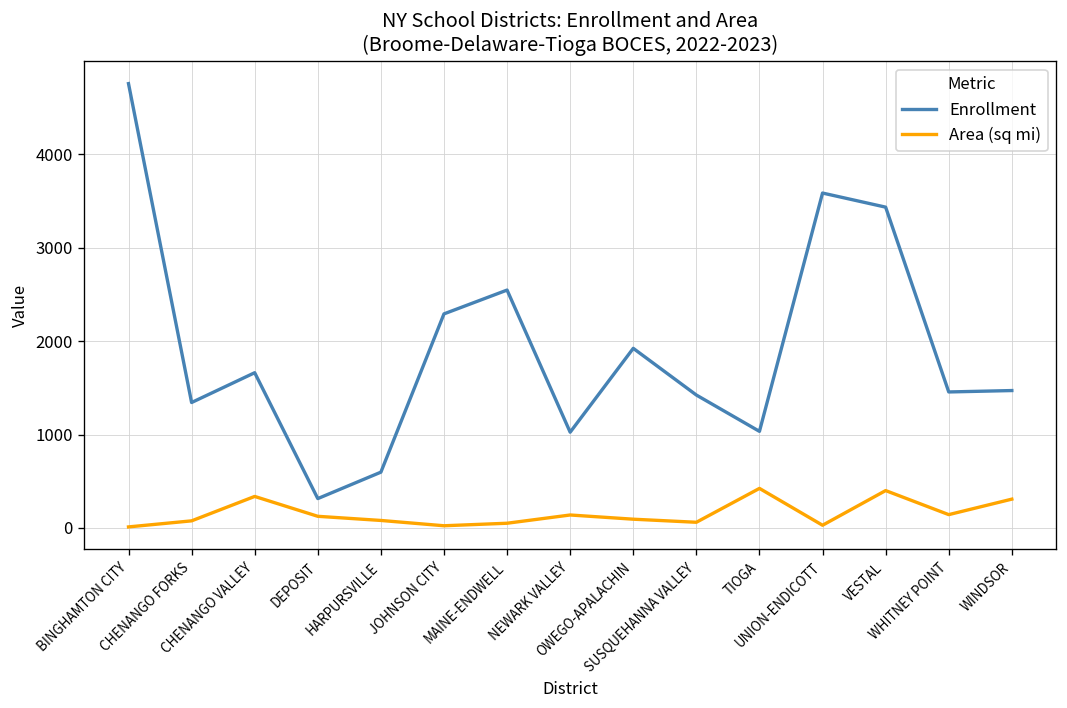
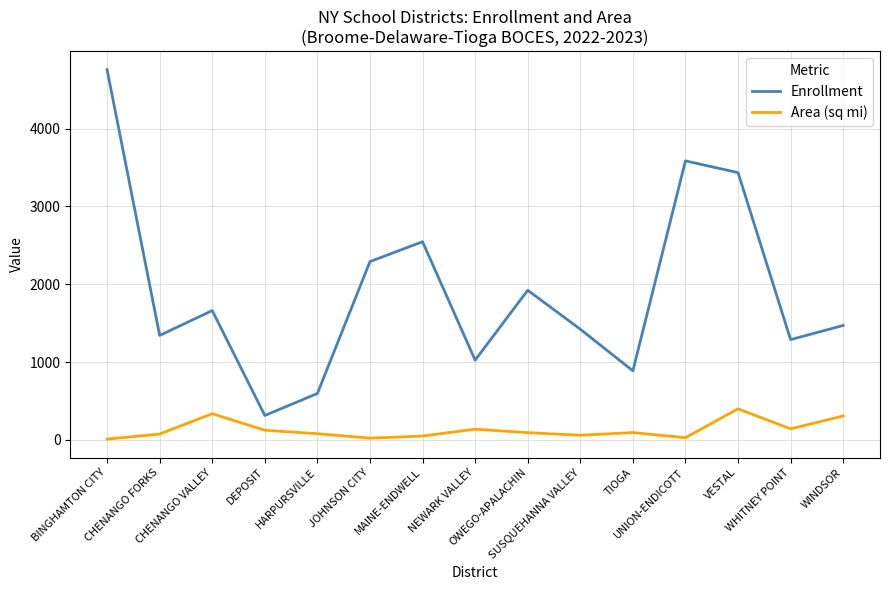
  {
    "Enrollment": {
      "BINGHAMTON CITY": 4800,
      "CHENANGO FORKS": 1300,
      "CHENANGO VALLEY": 1700,
      "DEPOSIT": 300,
      "HARPURSVILLE": 600,
      "JOHNSON CITY": 2300,
      "MAINE-ENDWELL": 2500,
      "NEWARK VALLEY": 1000,
      "OWEGO-APALACHIN": 1900,
      "SUSQUEHANNA VALLEY": 1400,
-     "TIOGA": 1000,
+     "TIOGA": 900,
      "UNION-ENDICOTT": 3600,
      "VESTAL": 3400,
-     "WHITNEY POINT": 1500,
+     "WHITNEY POINT": 1300,
      "WINDSOR": 1500
    },
    "Area (sq mi)": {
      "BINGHAMTON CITY": 0,
      "CHENANGO FORKS": 100,
      "CHENANGO VALLEY": 300,
      "DEPOSIT": 100,
      "HARPURSVILLE": 100,
      "JOHNSON CITY": 0,
      "MAINE-ENDWELL": 100,
      "NEWARK VALLEY": 100,
      "OWEGO-APALACHIN": 100,
      "SUSQUEHANNA VALLEY": 100,
-     "TIOGA": 400,
+     "TIOGA": 100,
      "UNION-ENDICOTT": 0,
      "VESTAL": 400,
      "WHITNEY POINT": 100,
      "WINDSOR": 300
    }
  }
